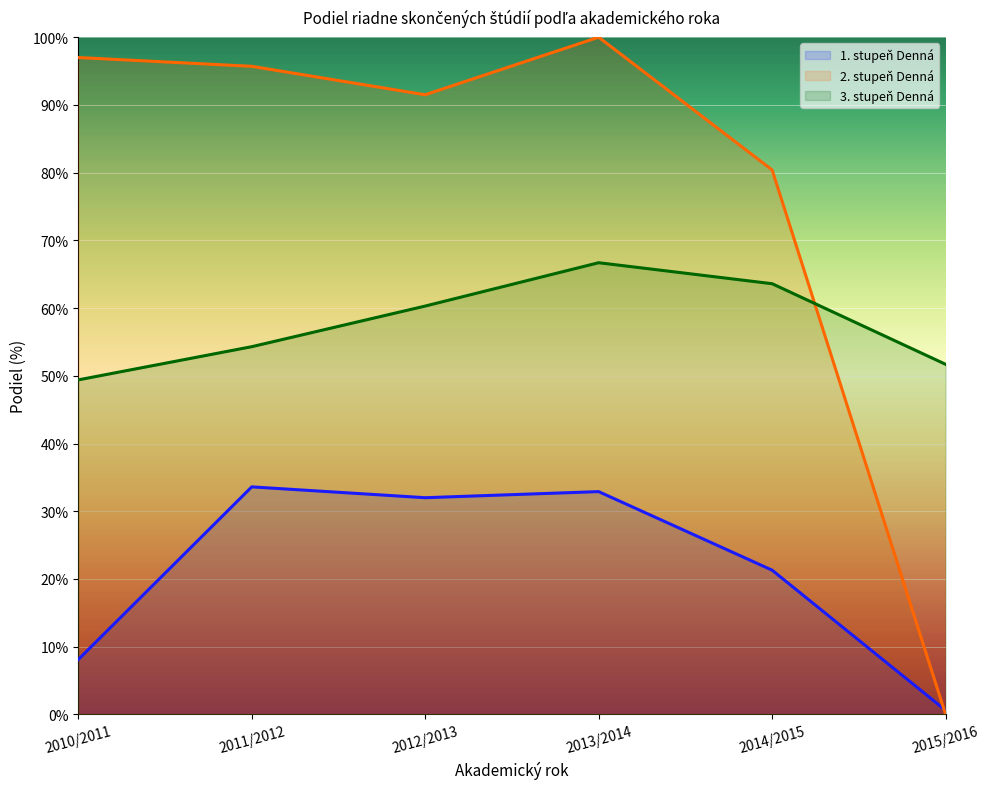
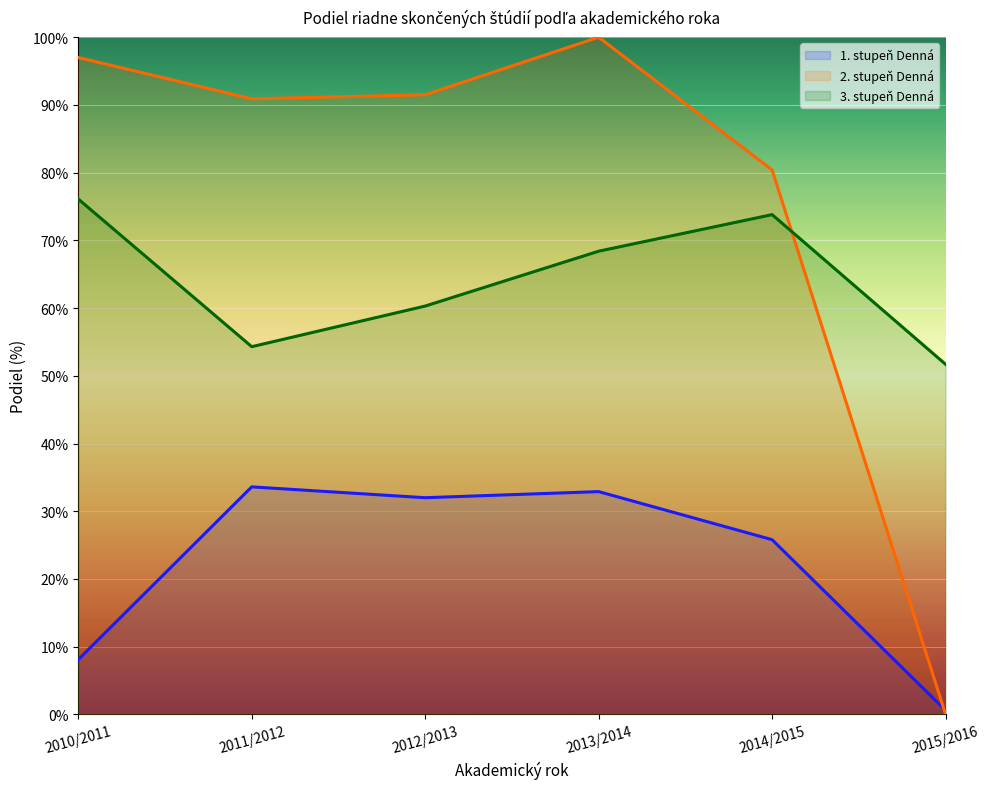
  {
    "1. stupeň Denná": {
      "2010/2011": "8%",
      "2011/2012": "34%",
      "2012/2013": "32%",
      "2013/2014": "33%",
-     "2014/2015": "21%",
+     "2014/2015": "26%",
      "2015/2016": "1%"
    },
    "2. stupeň Denná": {
      "2010/2011": "97%",
-     "2011/2012": "96%",
+     "2011/2012": "91%",
      "2012/2013": "92%",
      "2013/2014": "100%",
      "2014/2015": "80%",
      "2015/2016": "0%"
    },
    "3. stupeň Denná": {
-     "2010/2011": "49%",
+     "2010/2011": "76%",
      "2011/2012": "54%",
      "2012/2013": "60%",
-     "2013/2014": "67%",
-     "2014/2015": "64%",
+     "2013/2014": "68%",
+     "2014/2015": "74%",
      "2015/2016": "52%"
    }
  }
